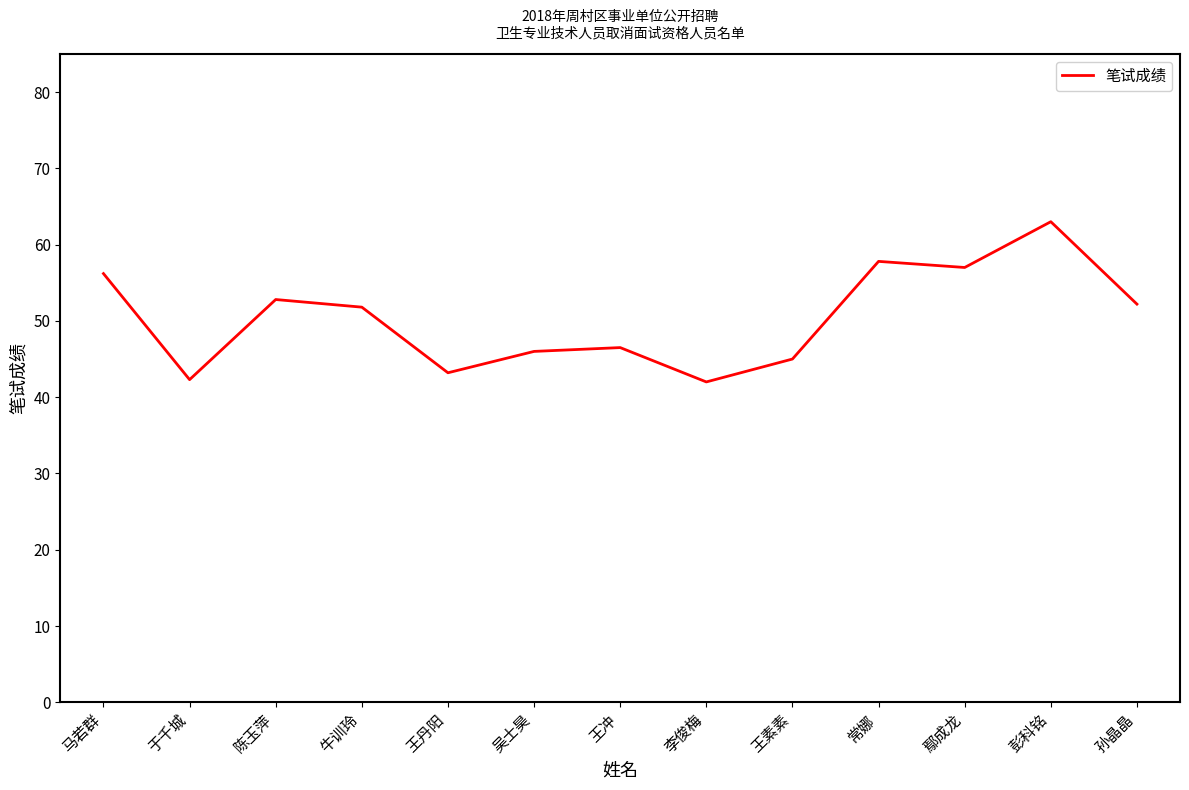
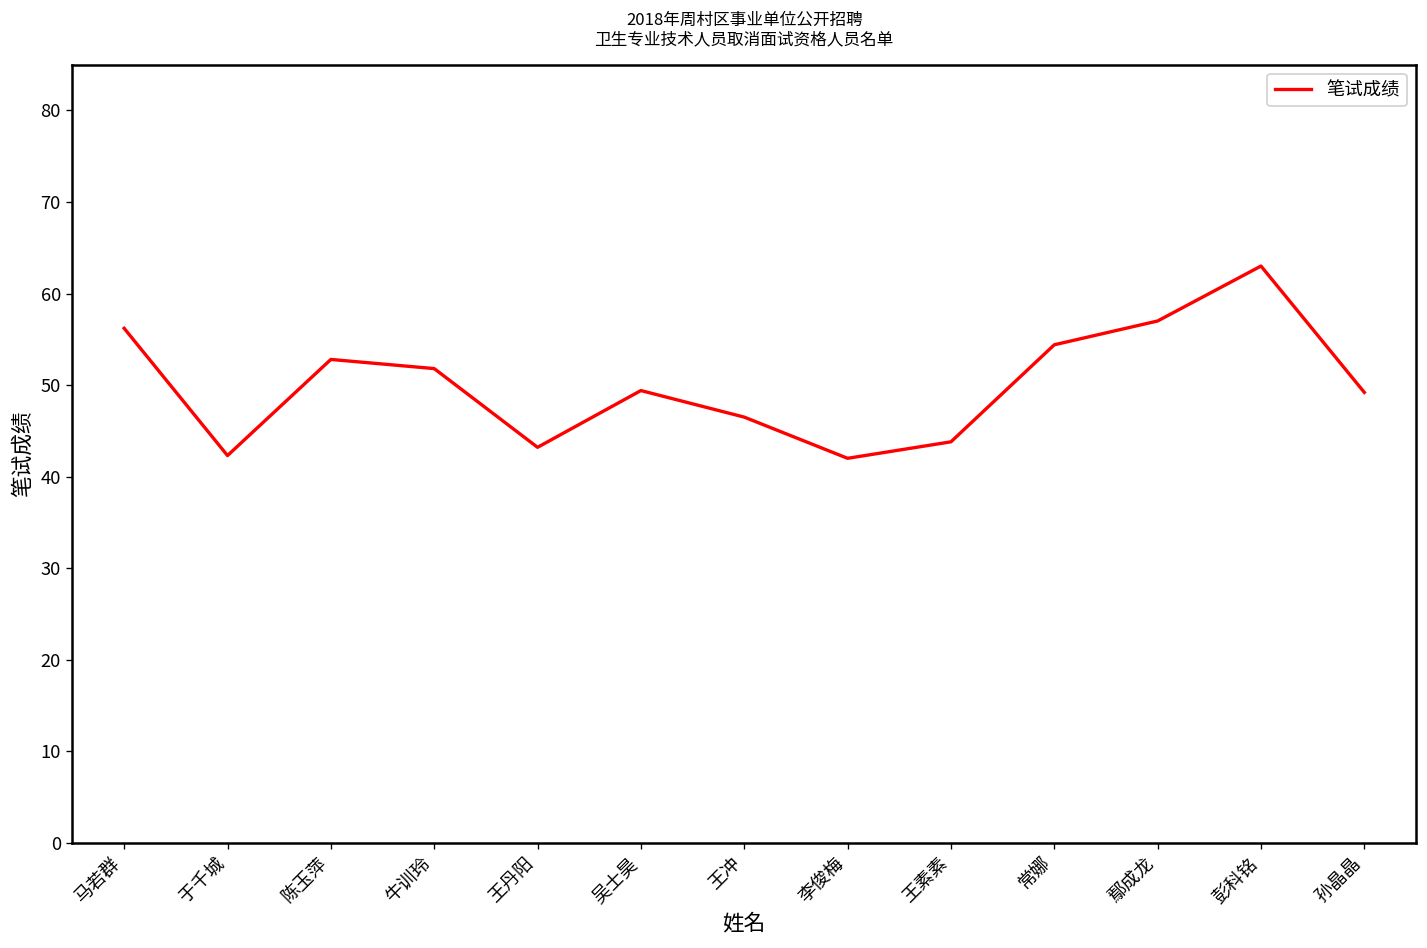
  {
    "马若群": 56,
    "于千城": 42,
    "陈玉萍": 53,
    "牛训玲": 52,
    "王丹阳": 43,
-   "吴士昊": 46,
+   "吴士昊": 49,
    "王冲": 47,
    "李俊梅": 42,
-   "王素素": 45,
-   "常娜": 58,
+   "王素素": 44,
+   "常娜": 54,
    "鄢成龙": 57,
    "彭科铭": 63,
-   "孙晶晶": 52
+   "孙晶晶": 49
  }
